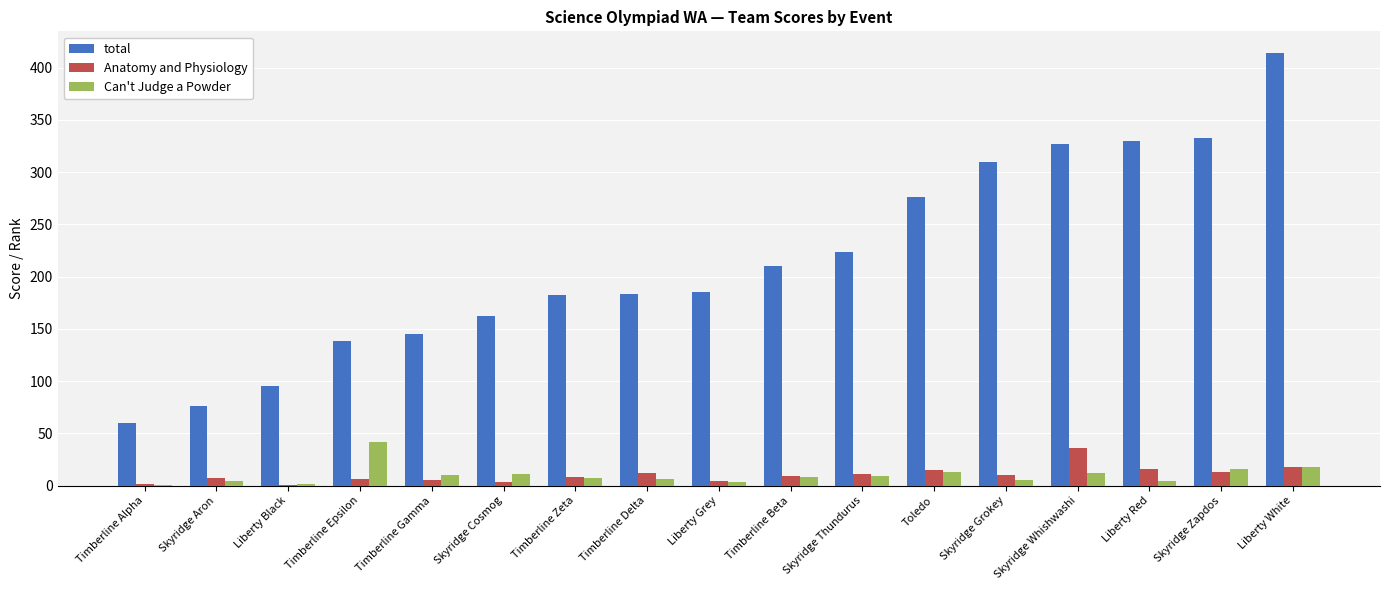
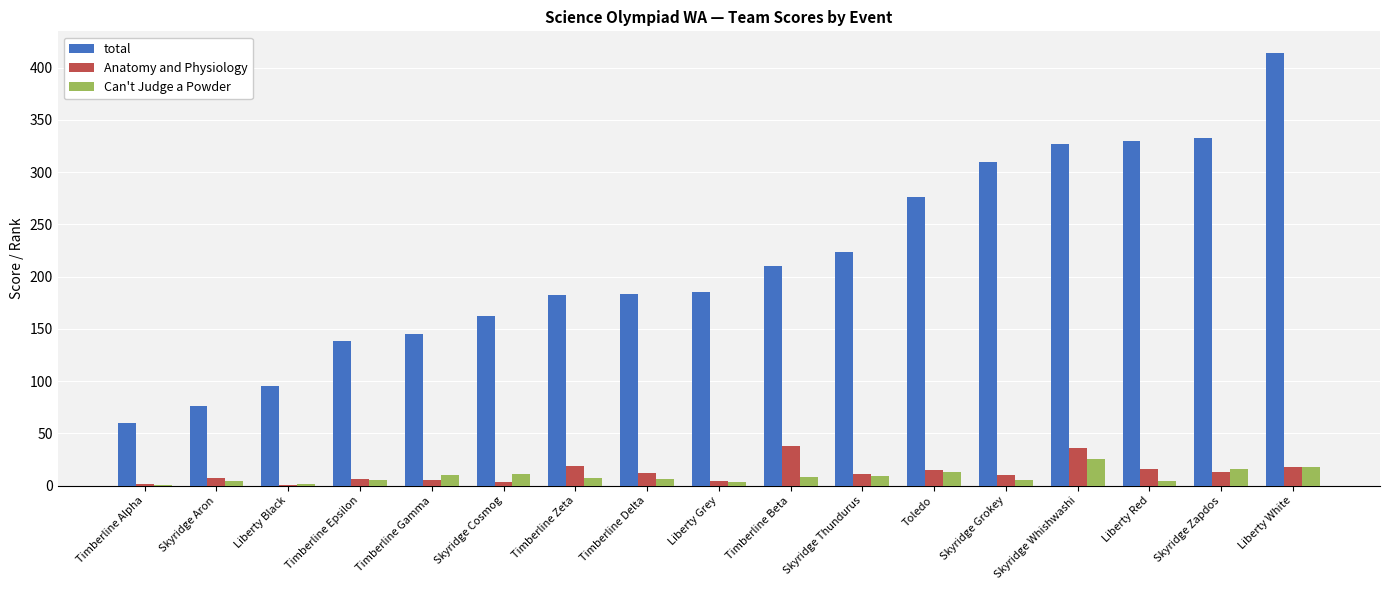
  {
    "total": {
      "Timberline Alpha": 60,
      "Skyridge Aron": 76,
      "Liberty Black": 95,
      "Timberline Epsilon": 138,
      "Timberline Gamma": 145,
      "Skyridge Cosmog": 162,
      "Timberline Zeta": 182,
      "Timberline Delta": 183,
      "Liberty Grey": 185,
      "Timberline Beta": 210,
      "Skyridge Thundurus": 224,
      "Toledo": 276,
      "Skyridge Grokey": 310,
      "Skyridge Whishwashi": 327,
      "Liberty Red": 330,
      "Skyridge Zapdos": 333,
      "Liberty White": 414
    },
    "Anatomy and Physiology": {
      "Skyridge Aron": 7,
      "Timberline Epsilon": 6,
      "Timberline Gamma": 5,
      "Skyridge Cosmog": 3,
-     "Timberline Zeta": 8,
+     "Timberline Zeta": 19,
      "Timberline Delta": 12,
      "Liberty Grey": 4,
-     "Timberline Beta": 9,
+     "Timberline Beta": 38,
      "Skyridge Thundurus": 11,
      "Toledo": 15,
      "Skyridge Grokey": 10,
      "Skyridge Whishwashi": 36,
      "Liberty Red": 16,
      "Skyridge Zapdos": 13,
      "Liberty White": 18
    },
    "Can't Judge a Powder": {
      "Skyridge Aron": 4,
-     "Timberline Epsilon": 42,
+     "Timberline Epsilon": 5,
      "Timberline Gamma": 10,
      "Skyridge Cosmog": 11,
      "Timberline Zeta": 7,
      "Timberline Delta": 6,
      "Liberty Grey": 3,
      "Timberline Beta": 8,
      "Skyridge Thundurus": 9,
      "Toledo": 13,
      "Skyridge Grokey": 5,
-     "Skyridge Whishwashi": 12,
+     "Skyridge Whishwashi": 25,
      "Liberty Red": 4,
      "Skyridge Zapdos": 16,
      "Liberty White": 18
    }
  }
